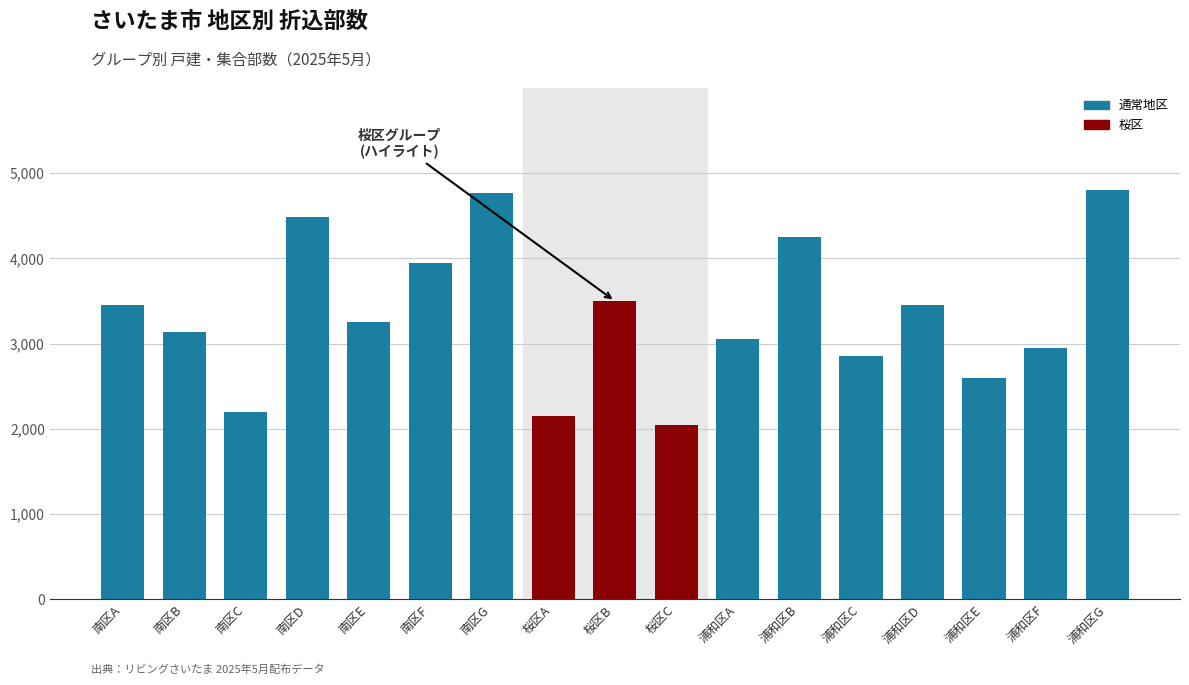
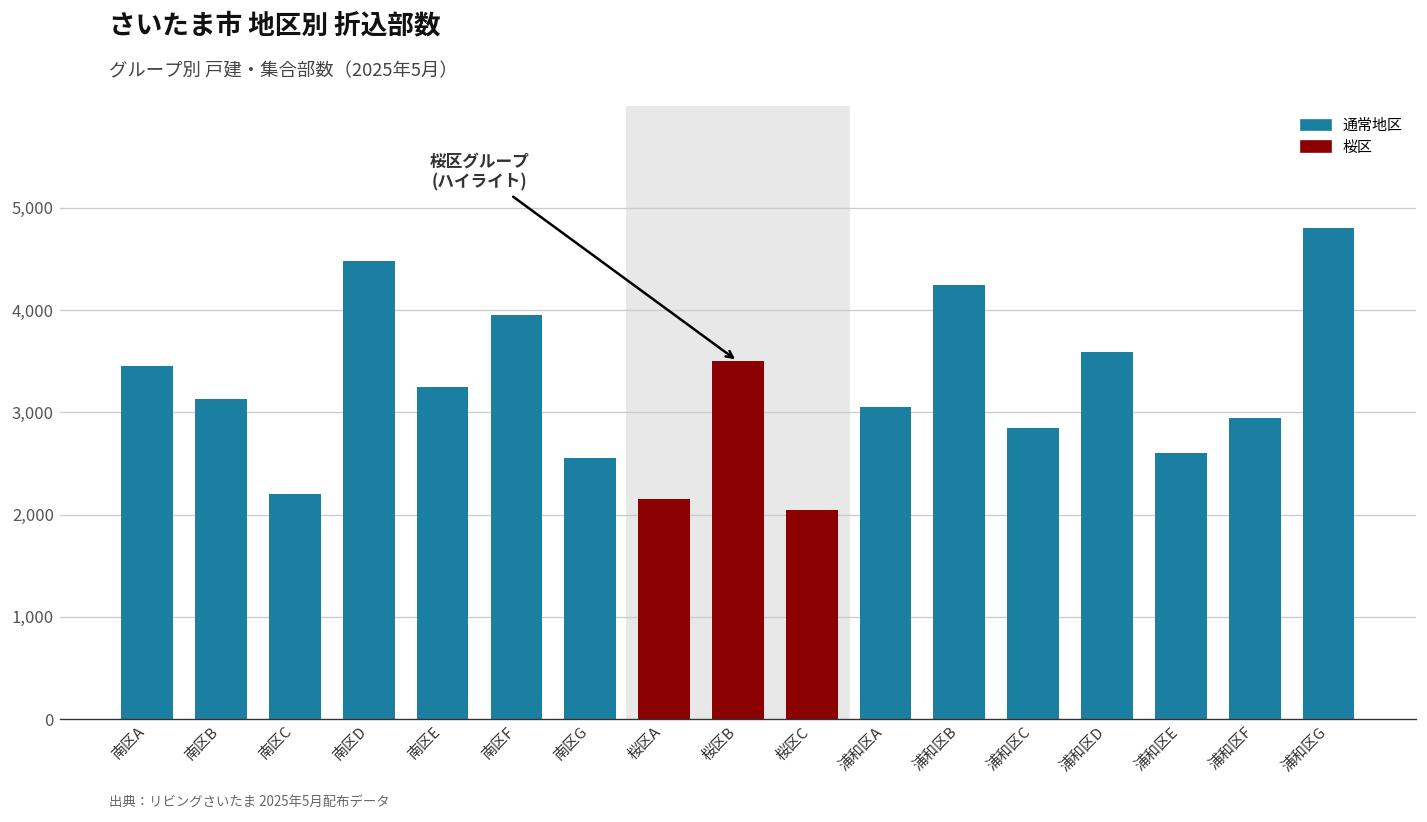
  {
    "南区A": "3,500",
    "南区B": "3,100",
    "南区C": "2,200",
    "南区D": "4,500",
    "南区E": "3,300",
    "南区F": "4,000",
-   "南区G": "4,800",
+   "南区G": "2,600",
    "桜区A": "2,200",
    "桜区B": "3,500",
    "桜区C": "2,100",
    "浦和区A": "3,100",
    "浦和区B": "4,300",
    "浦和区C": "2,900",
-   "浦和区D": "3,500",
+   "浦和区D": "3,600",
    "浦和区E": "2,600",
    "浦和区F": "3,000",
    "浦和区G": "4,800"
  }
